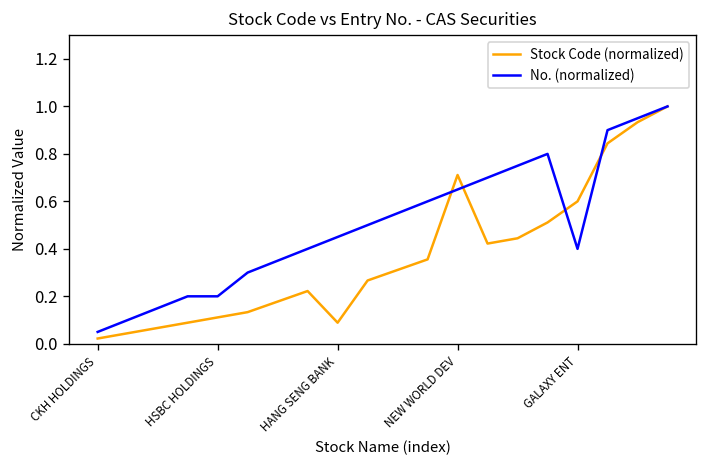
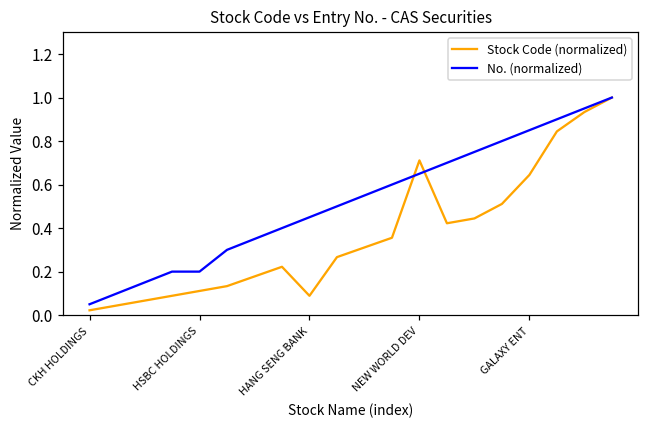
  {
    "Stock Code (normalized)": {
      "CKH HOLDINGS": 0.02,
      "HSBC HOLDINGS": 0.11,
      "HANG SENG BANK": 0.09,
      "NEW WORLD DEV": 0.71,
-     "GALAXY ENT": 0.60
+     "GALAXY ENT": 0.64
    },
    "No. (normalized)": {
      "CKH HOLDINGS": 0.05,
      "HSBC HOLDINGS": 0.20,
      "HANG SENG BANK": 0.45,
      "NEW WORLD DEV": 0.65,
-     "GALAXY ENT": 0.40
+     "GALAXY ENT": 0.85
    }
  }
